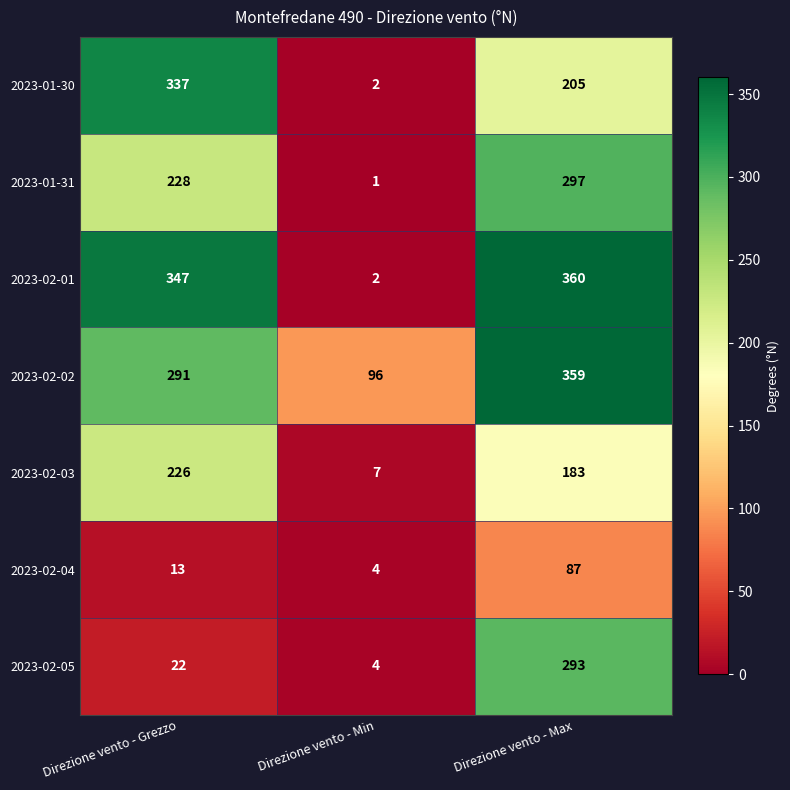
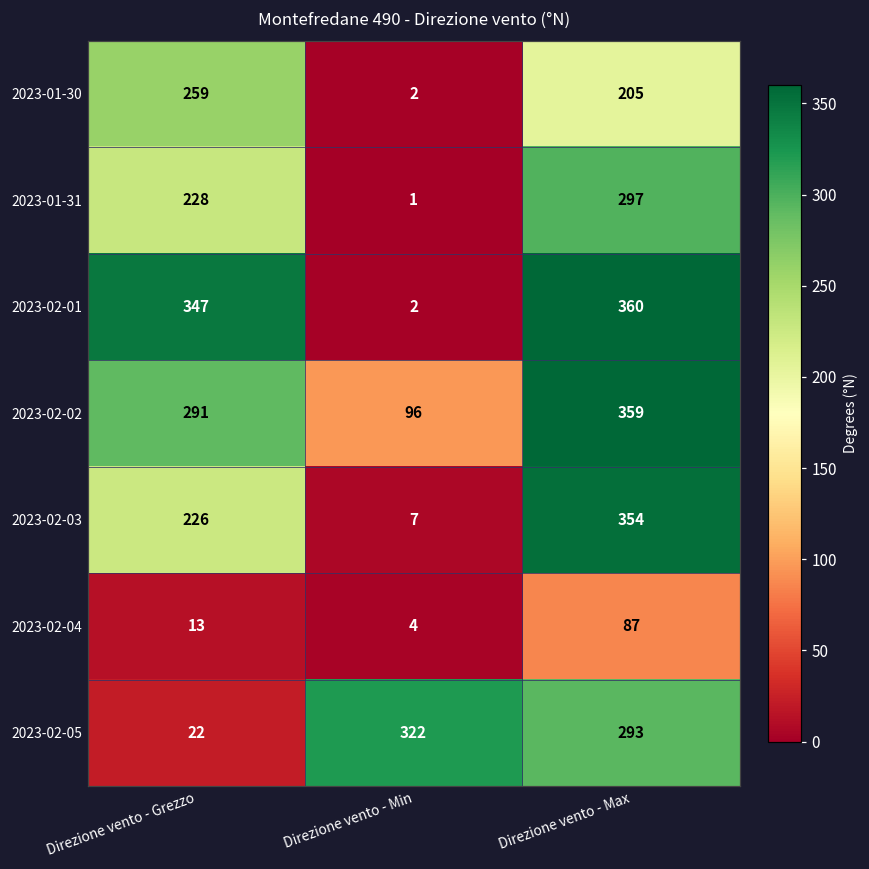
  {
    "2023-01-30": {
-     "Direzione vento - Grezzo": 337,
+     "Direzione vento - Grezzo": 259,
      "Direzione vento - Min": 2,
      "Direzione vento - Max": 205
    },
    "2023-01-31": {
      "Direzione vento - Grezzo": 228,
      "Direzione vento - Min": 1,
      "Direzione vento - Max": 297
    },
    "2023-02-01": {
      "Direzione vento - Grezzo": 347,
      "Direzione vento - Min": 2,
      "Direzione vento - Max": 360
    },
    "2023-02-02": {
      "Direzione vento - Grezzo": 291,
      "Direzione vento - Min": 96,
      "Direzione vento - Max": 359
    },
    "2023-02-03": {
      "Direzione vento - Grezzo": 226,
      "Direzione vento - Min": 7,
-     "Direzione vento - Max": 183
+     "Direzione vento - Max": 354
    },
    "2023-02-04": {
      "Direzione vento - Grezzo": 13,
      "Direzione vento - Min": 4,
      "Direzione vento - Max": 87
    },
    "2023-02-05": {
      "Direzione vento - Grezzo": 22,
-     "Direzione vento - Min": 4,
+     "Direzione vento - Min": 322,
      "Direzione vento - Max": 293
    }
  }
